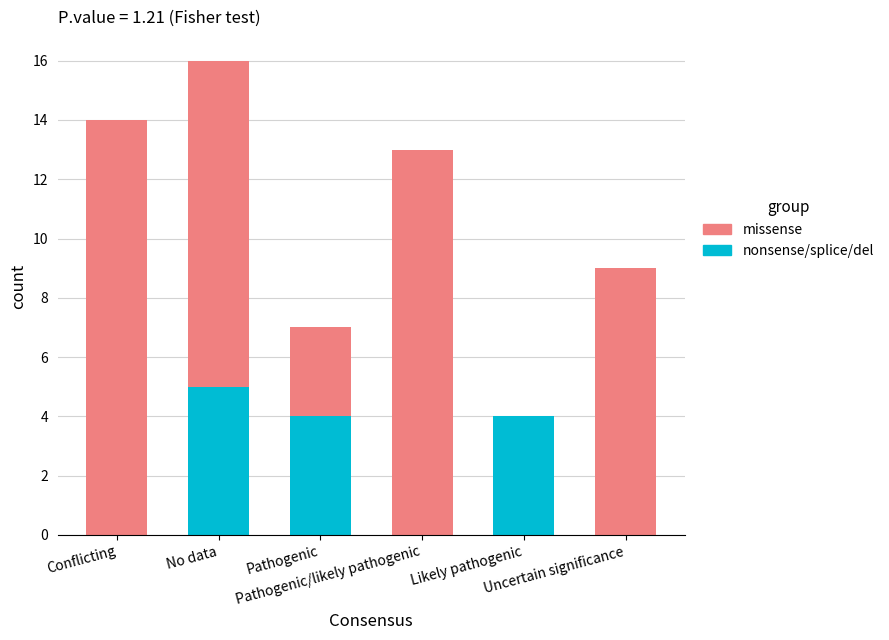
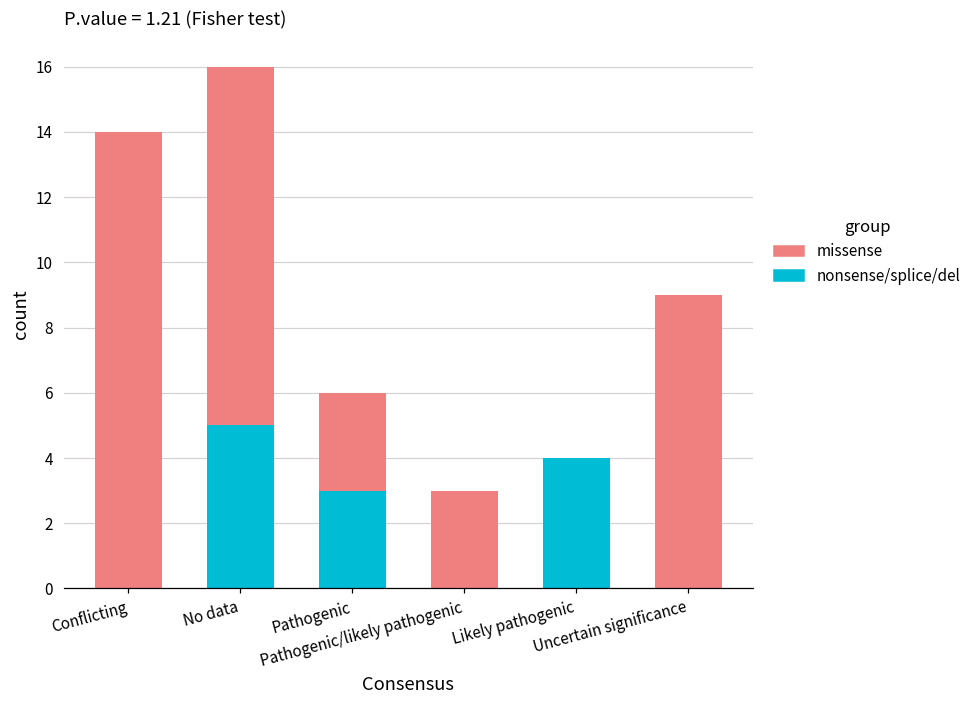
  {
    "nonsense/splice/del": {
      "Conflicting": 0,
      "No data": 5,
-     "Pathogenic": 4,
+     "Pathogenic": 3,
      "Pathogenic/likely pathogenic": 0,
      "Likely pathogenic": 4,
      "Uncertain significance": 0
    },
    "missense": {
      "Conflicting": 14,
      "No data": 11,
      "Pathogenic": 3,
-     "Pathogenic/likely pathogenic": 13,
+     "Pathogenic/likely pathogenic": 3,
      "Likely pathogenic": 0,
      "Uncertain significance": 9
    }
  }
